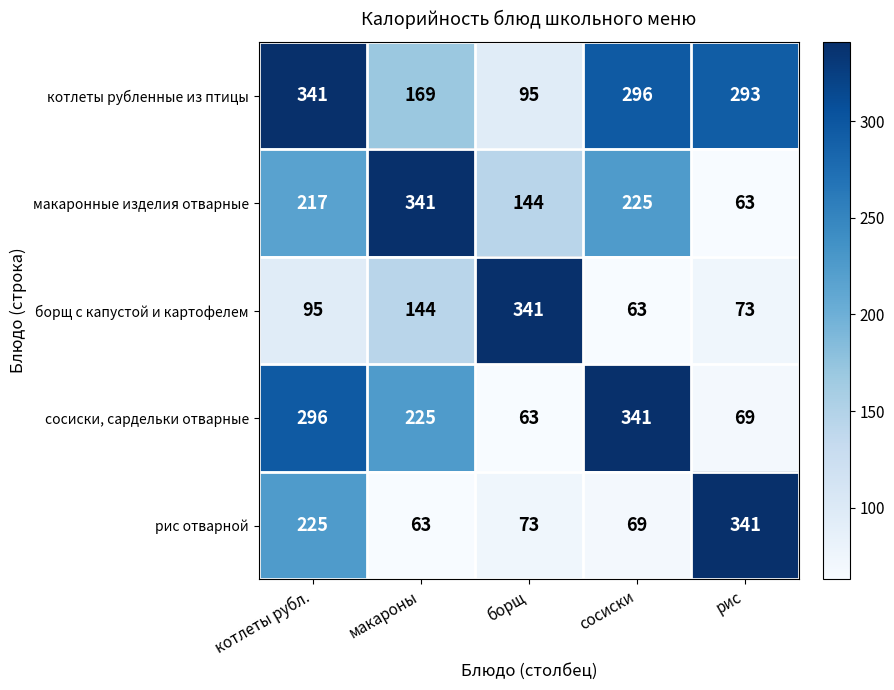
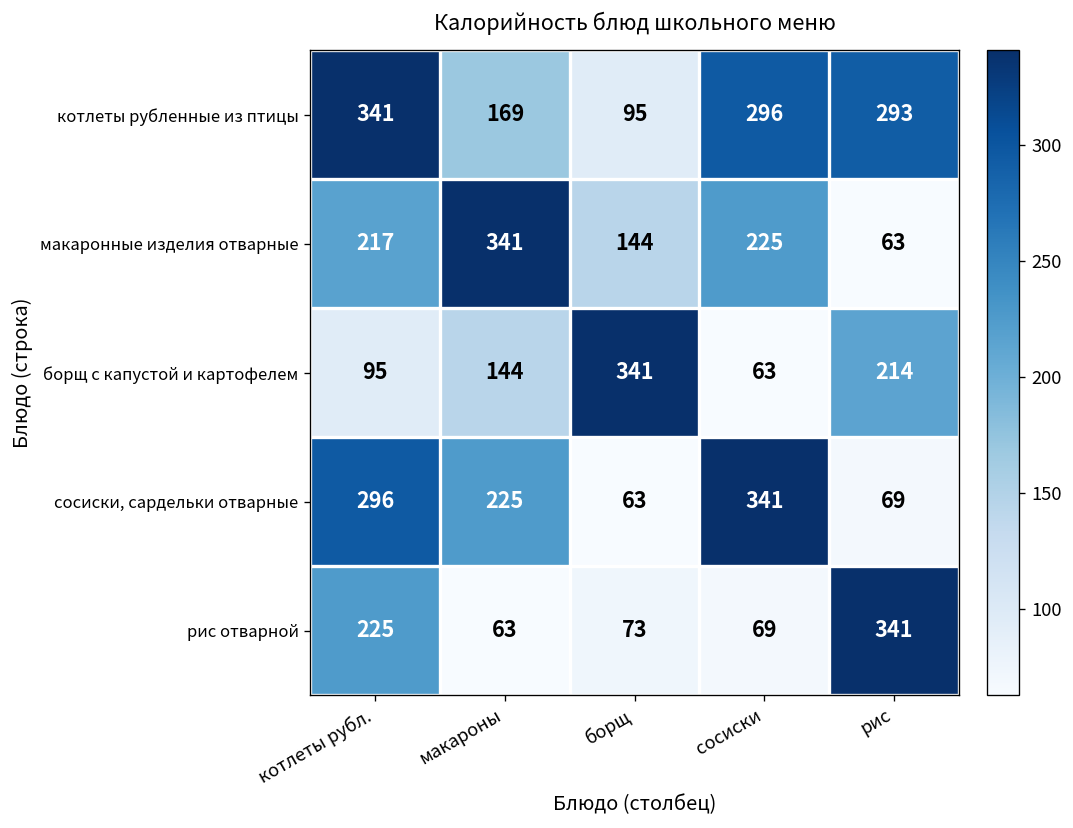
  {
    "котлеты рубленные из птицы": {
      "котлеты рубл.": 341,
      "макароны": 169,
      "борщ": 95,
      "сосиски": 296,
      "рис": 293
    },
    "макаронные изделия отварные": {
      "котлеты рубл.": 217,
      "макароны": 341,
      "борщ": 144,
      "сосиски": 225,
      "рис": 63
    },
    "борщ с капустой и картофелем": {
      "котлеты рубл.": 95,
      "макароны": 144,
      "борщ": 341,
      "сосиски": 63,
-     "рис": 73
+     "рис": 214
    },
    "сосиски, сардельки отварные": {
      "котлеты рубл.": 296,
      "макароны": 225,
      "борщ": 63,
      "сосиски": 341,
      "рис": 69
    },
    "рис отварной": {
      "котлеты рубл.": 225,
      "макароны": 63,
      "борщ": 73,
      "сосиски": 69,
      "рис": 341
    }
  }
